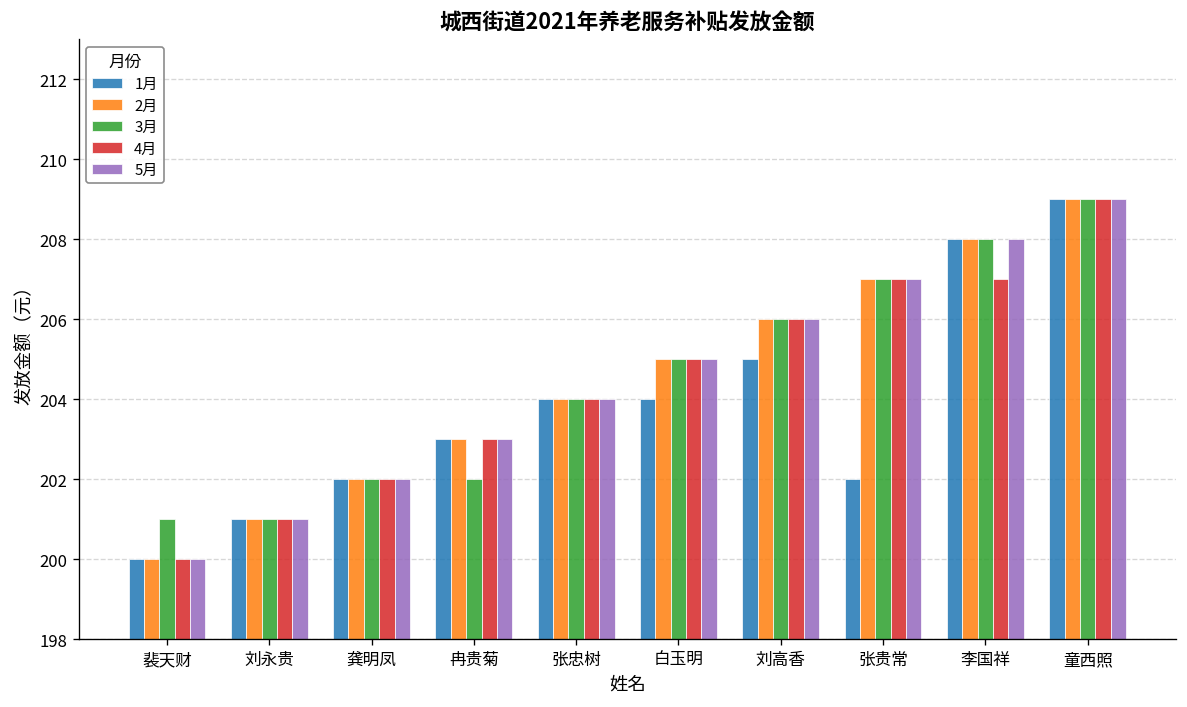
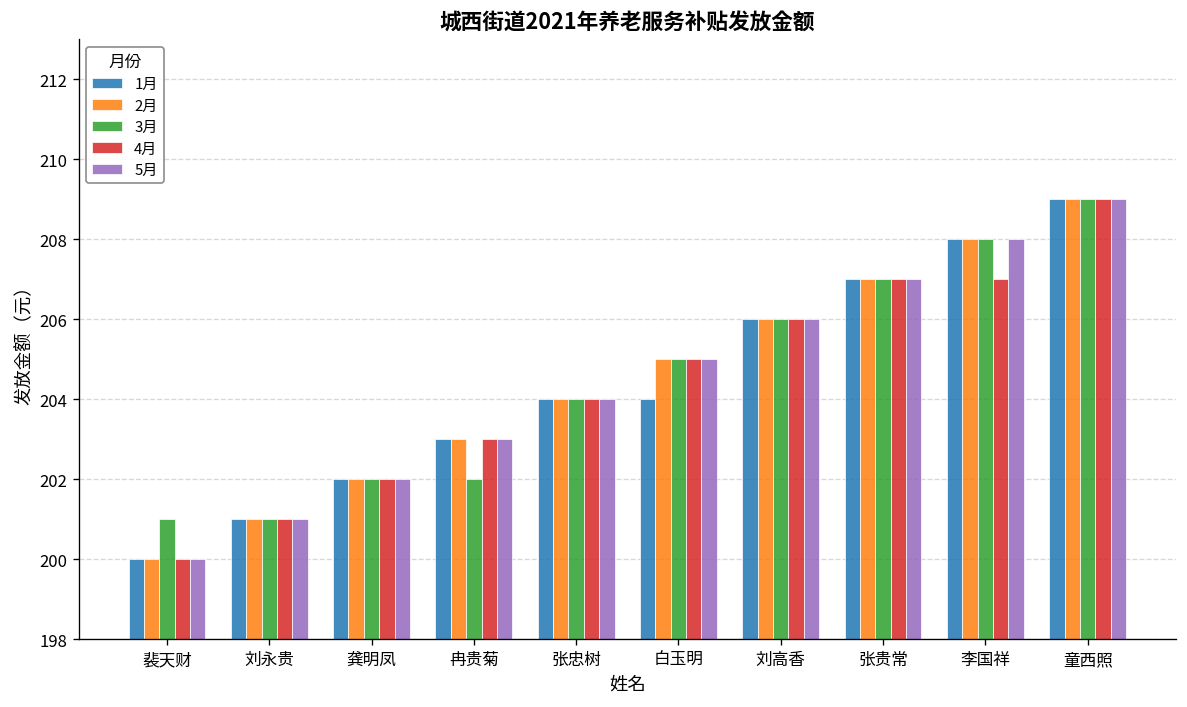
  {
    "1月": {
      "裴天财": 200,
      "刘永贵": 201,
      "龚明凤": 202,
      "冉贵菊": 203,
      "张忠树": 204,
      "白玉明": 204,
-     "刘高香": 205,
-     "张贵常": 202,
+     "刘高香": 206,
+     "张贵常": 207,
      "李国祥": 208,
      "童西照": 209
    },
    "2月": {
      "裴天财": 200,
      "刘永贵": 201,
      "龚明凤": 202,
      "冉贵菊": 203,
      "张忠树": 204,
      "白玉明": 205,
      "刘高香": 206,
      "张贵常": 207,
      "李国祥": 208,
      "童西照": 209
    },
    "3月": {
      "裴天财": 201,
      "刘永贵": 201,
      "龚明凤": 202,
      "冉贵菊": 202,
      "张忠树": 204,
      "白玉明": 205,
      "刘高香": 206,
      "张贵常": 207,
      "李国祥": 208,
      "童西照": 209
    },
    "4月": {
      "裴天财": 200,
      "刘永贵": 201,
      "龚明凤": 202,
      "冉贵菊": 203,
      "张忠树": 204,
      "白玉明": 205,
      "刘高香": 206,
      "张贵常": 207,
      "李国祥": 207,
      "童西照": 209
    },
    "5月": {
      "裴天财": 200,
      "刘永贵": 201,
      "龚明凤": 202,
      "冉贵菊": 203,
      "张忠树": 204,
      "白玉明": 205,
      "刘高香": 206,
      "张贵常": 207,
      "李国祥": 208,
      "童西照": 209
    }
  }
